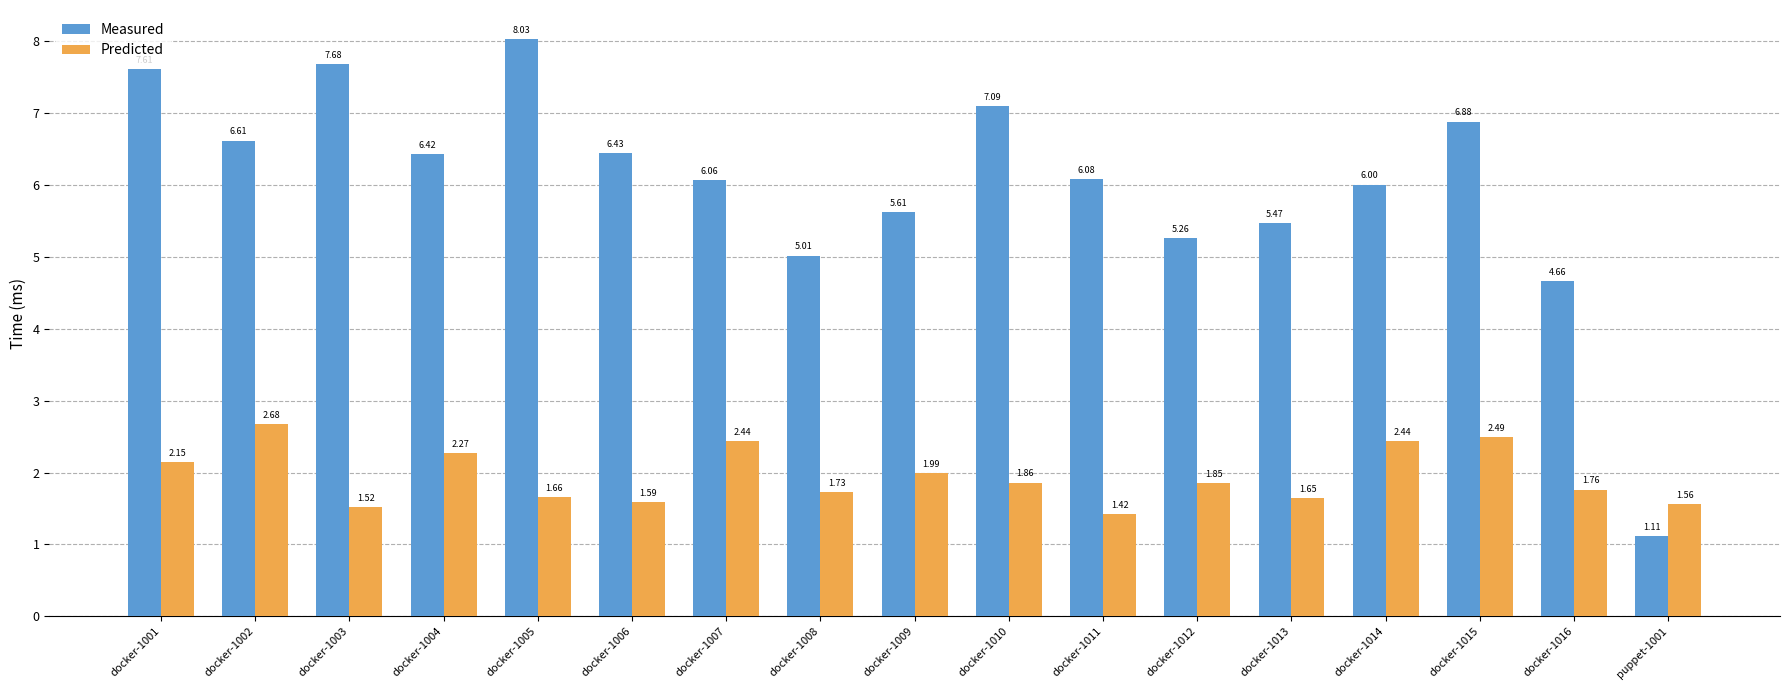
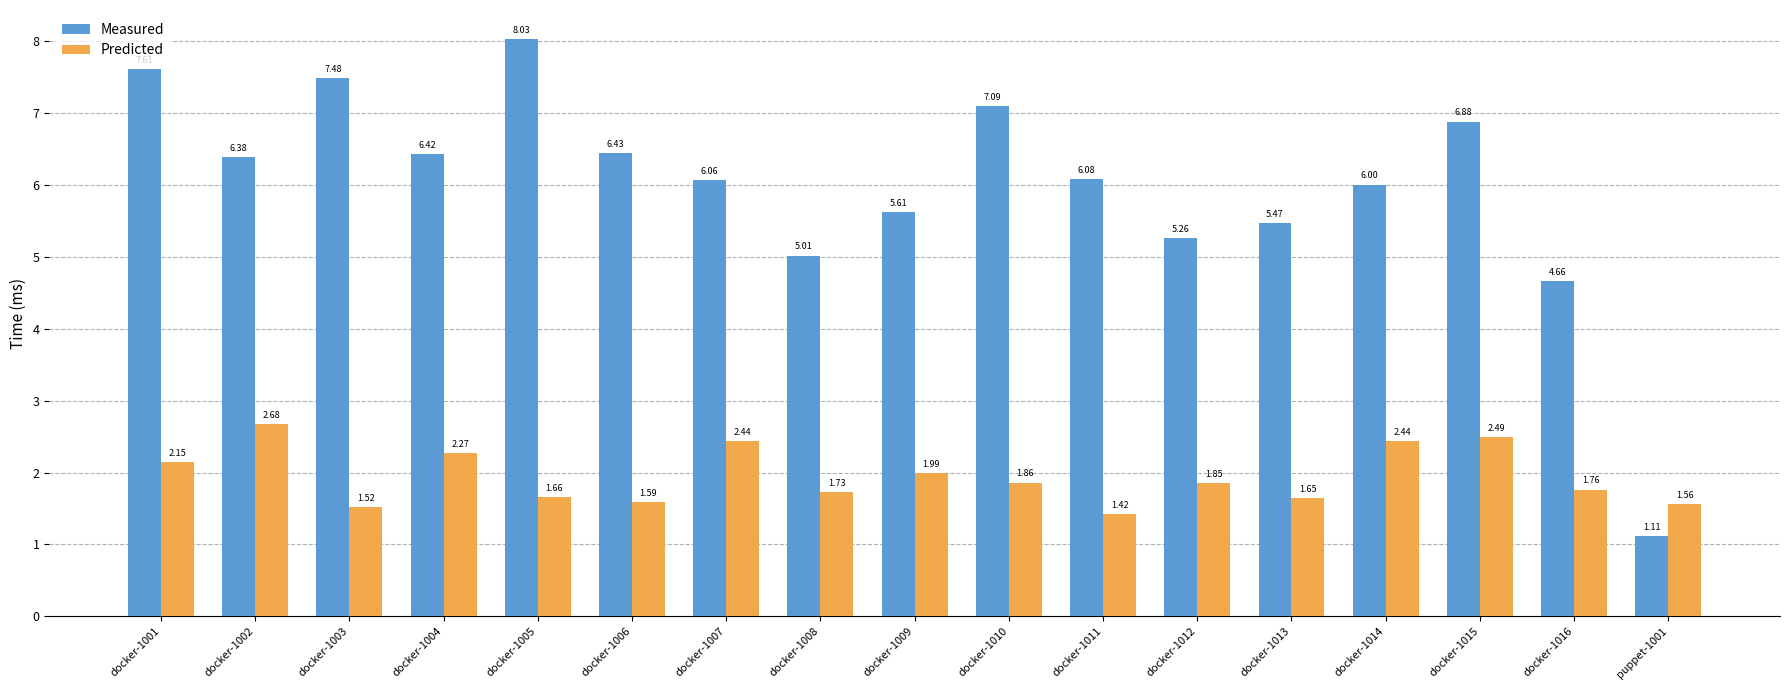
  {
    "Measured": {
-     "docker-1002": 6.61,
-     "docker-1003": 7.68,
+     "docker-1002": 6.38,
+     "docker-1003": 7.48,
      "docker-1004": 6.42,
      "docker-1005": 8.03,
      "docker-1006": 6.43,
      "docker-1007": 6.06,
      "docker-1008": 5.01,
      "docker-1009": 5.61,
      "docker-1010": 7.09,
      "docker-1011": 6.08,
      "docker-1012": 5.26,
      "docker-1013": 5.47,
      "docker-1014": 6.00,
      "docker-1015": 6.88,
      "docker-1016": 4.66,
      "puppet-1001": 1.11
    },
    "Predicted": {
      "docker-1001": 2.15,
      "docker-1002": 2.68,
      "docker-1003": 1.52,
      "docker-1004": 2.27,
      "docker-1005": 1.66,
      "docker-1006": 1.59,
      "docker-1007": 2.44,
      "docker-1008": 1.73,
      "docker-1009": 1.99,
      "docker-1010": 1.86,
      "docker-1011": 1.42,
      "docker-1012": 1.85,
      "docker-1013": 1.65,
      "docker-1014": 2.44,
      "docker-1015": 2.49,
      "docker-1016": 1.76,
      "puppet-1001": 1.56
    }
  }
